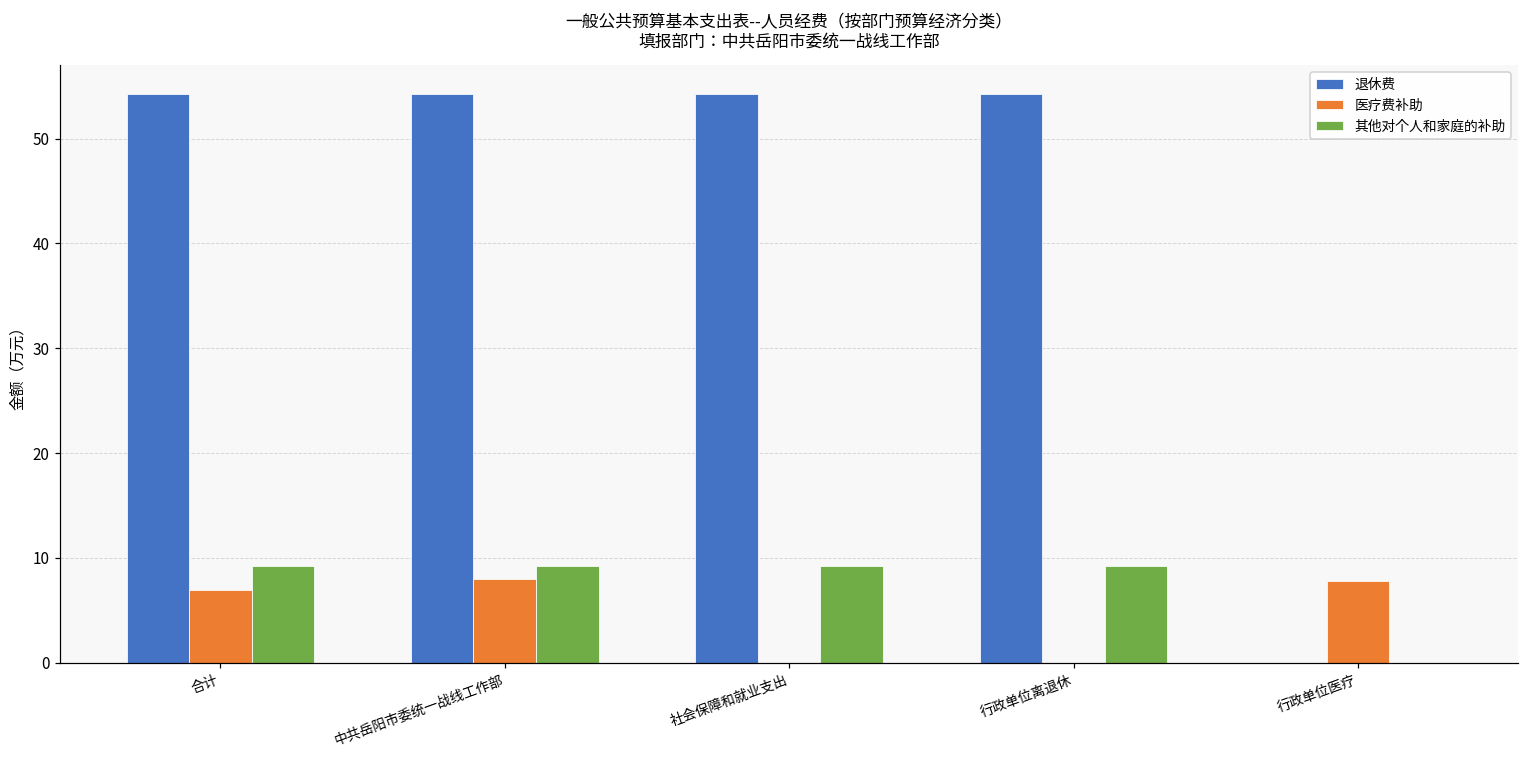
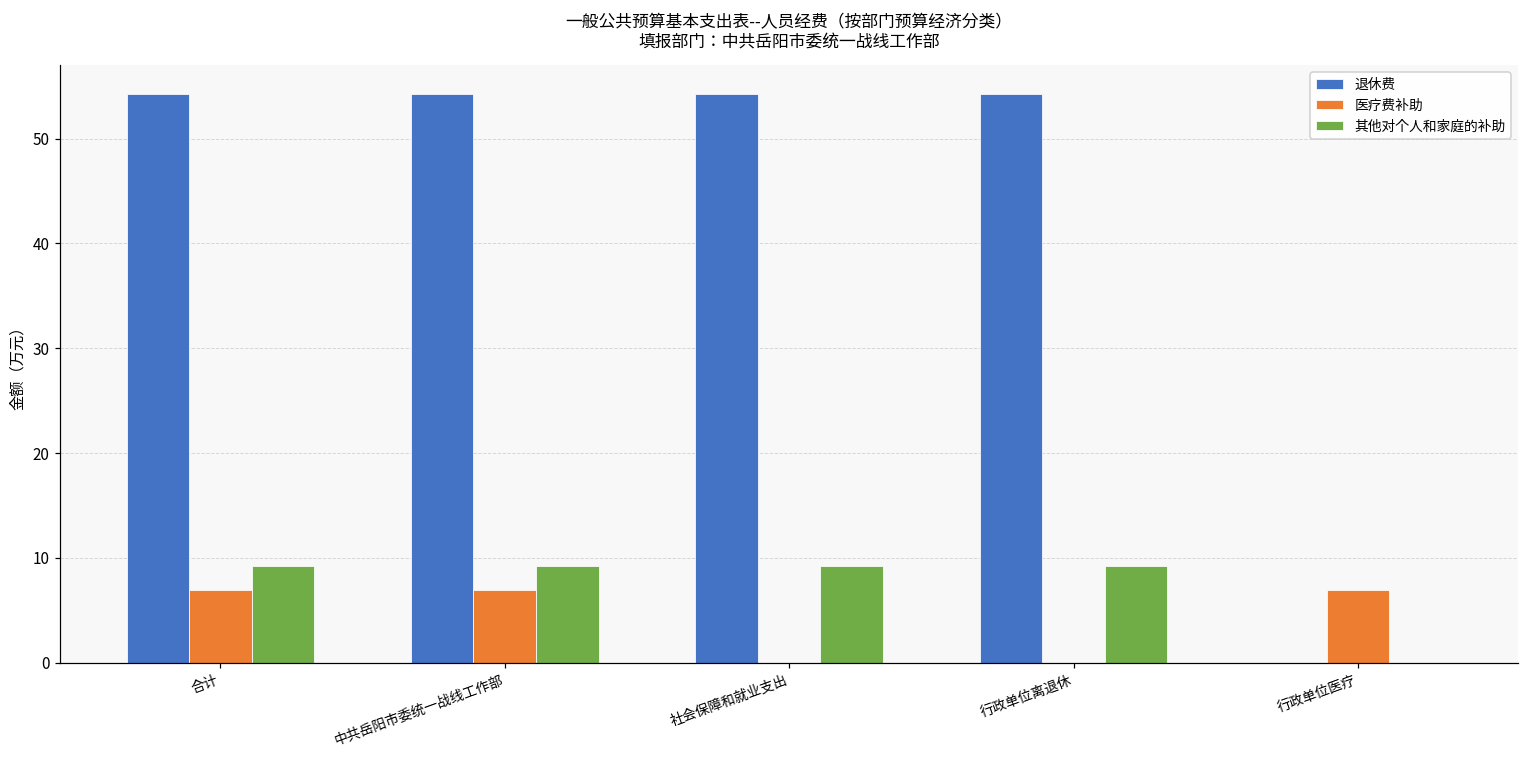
  {
    "退休费": {
      "合计": 54,
      "中共岳阳市委统一战线工作部": 54,
      "社会保障和就业支出": 54,
      "行政单位离退休": 54,
      "行政单位医疗": 0
    },
    "医疗费补助": {
      "合计": 7,
-     "中共岳阳市委统一战线工作部": 8,
+     "中共岳阳市委统一战线工作部": 7,
      "社会保障和就业支出": 0,
      "行政单位离退休": 0,
-     "行政单位医疗": 8
+     "行政单位医疗": 7
    },
    "其他对个人和家庭的补助": {
      "合计": 9,
      "中共岳阳市委统一战线工作部": 9,
      "社会保障和就业支出": 9,
      "行政单位离退休": 9,
      "行政单位医疗": 0
    }
  }
